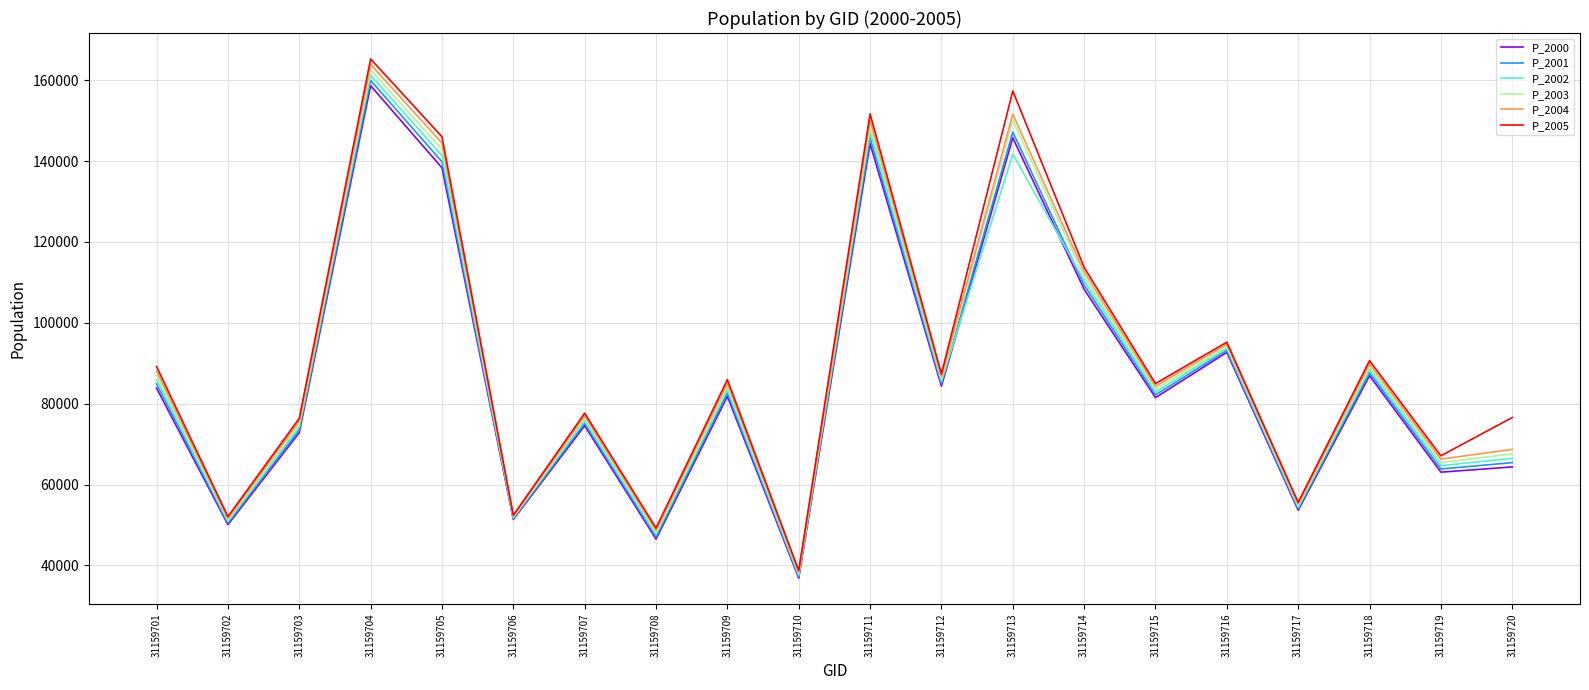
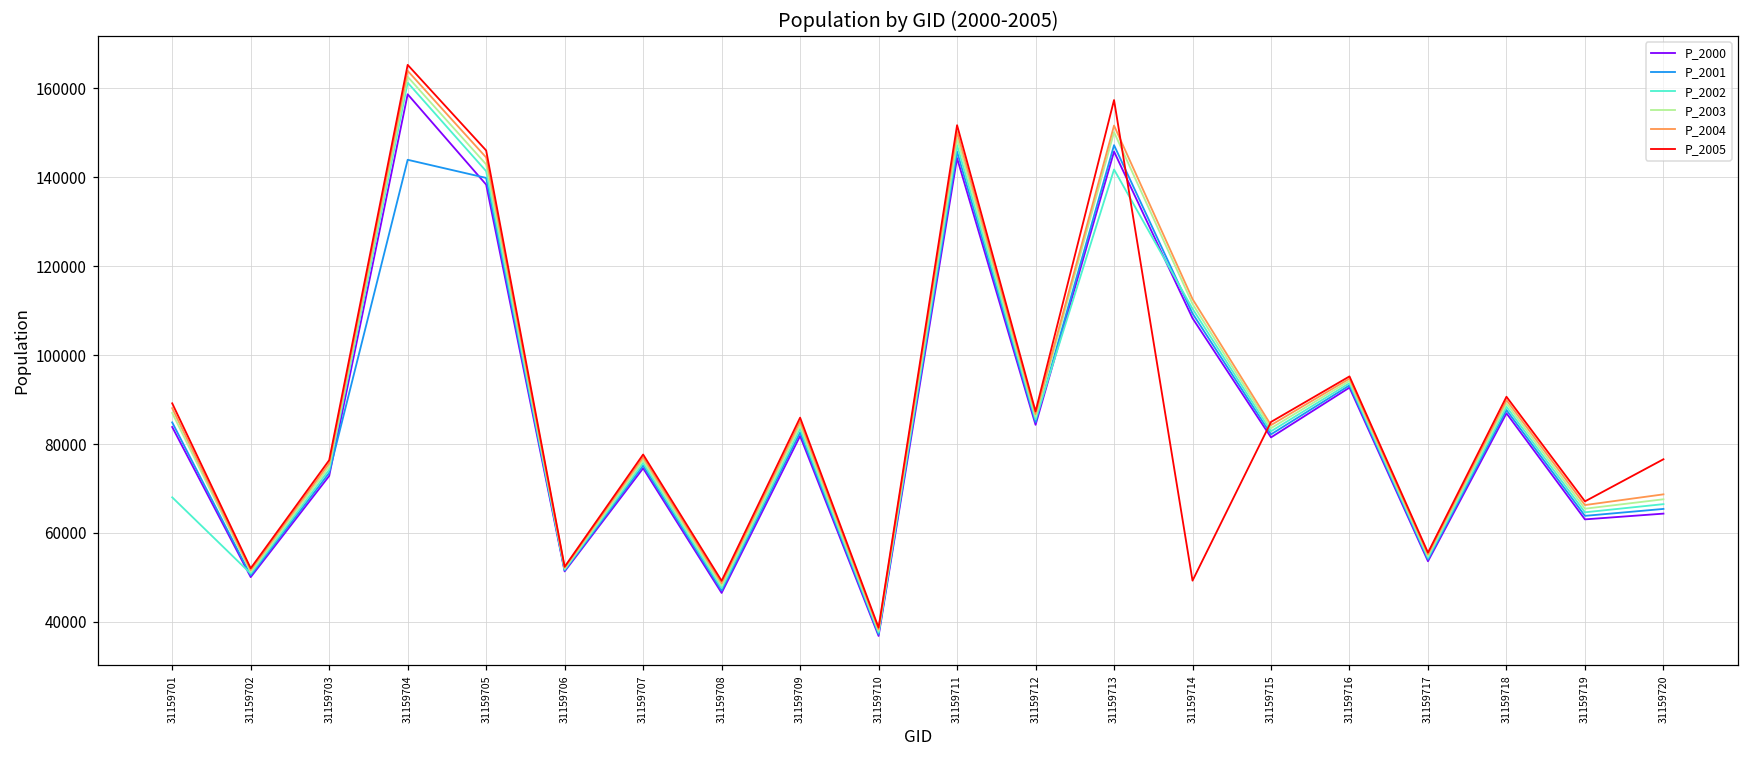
  {
    "P_2000": {
      "31159701": 84000,
      "31159703": 73000,
      "31159704": 159000,
      "31159705": 138000,
      "31159709": 82000,
      "31159711": 144000,
      "31159713": 146000,
      "31159714": 108000,
      "31159715": 81000,
      "31159718": 87000,
      "31159719": 63000,
      "31159720": 64000
    },
    "P_2001": {
      "31159701": 85000,
      "31159703": 74000,
-     "31159704": 160000,
+     "31159704": 144000,
      "31159705": 140000,
      "31159709": 83000,
      "31159711": 146000,
      "31159713": 147000,
      "31159714": 109000,
      "31159715": 82000,
      "31159718": 88000,
      "31159719": 64000,
      "31159720": 65000
    },
    "P_2002": {
-     "31159701": 86000,
+     "31159701": 68000,
      "31159703": 74000,
      "31159704": 161000,
      "31159705": 141000,
      "31159709": 83000,
      "31159711": 147000,
      "31159713": 142000,
      "31159714": 110000,
      "31159715": 83000,
      "31159718": 88000,
      "31159719": 65000,
      "31159720": 66000
    },
    "P_2003": {
      "31159701": 87000,
      "31159703": 75000,
      "31159704": 163000,
      "31159705": 143000,
      "31159709": 84000,
      "31159711": 149000,
      "31159713": 150000,
      "31159714": 112000,
      "31159715": 84000,
      "31159718": 89000,
      "31159719": 65000,
      "31159720": 68000
    },
    "P_2004": {
      "31159701": 88000,
      "31159703": 76000,
      "31159704": 164000,
      "31159705": 144000,
      "31159709": 85000,
      "31159711": 150000,
      "31159713": 152000,
      "31159714": 113000,
      "31159715": 84000,
      "31159718": 90000,
      "31159719": 66000,
      "31159720": 69000
    },
    "P_2005": {
      "31159701": 89000,
      "31159703": 76000,
      "31159704": 165000,
      "31159705": 146000,
      "31159709": 86000,
      "31159711": 152000,
      "31159713": 157000,
-     "31159714": 114000,
+     "31159714": 49000,
      "31159715": 85000,
      "31159718": 91000,
      "31159719": 67000,
      "31159720": 77000
    }
  }
